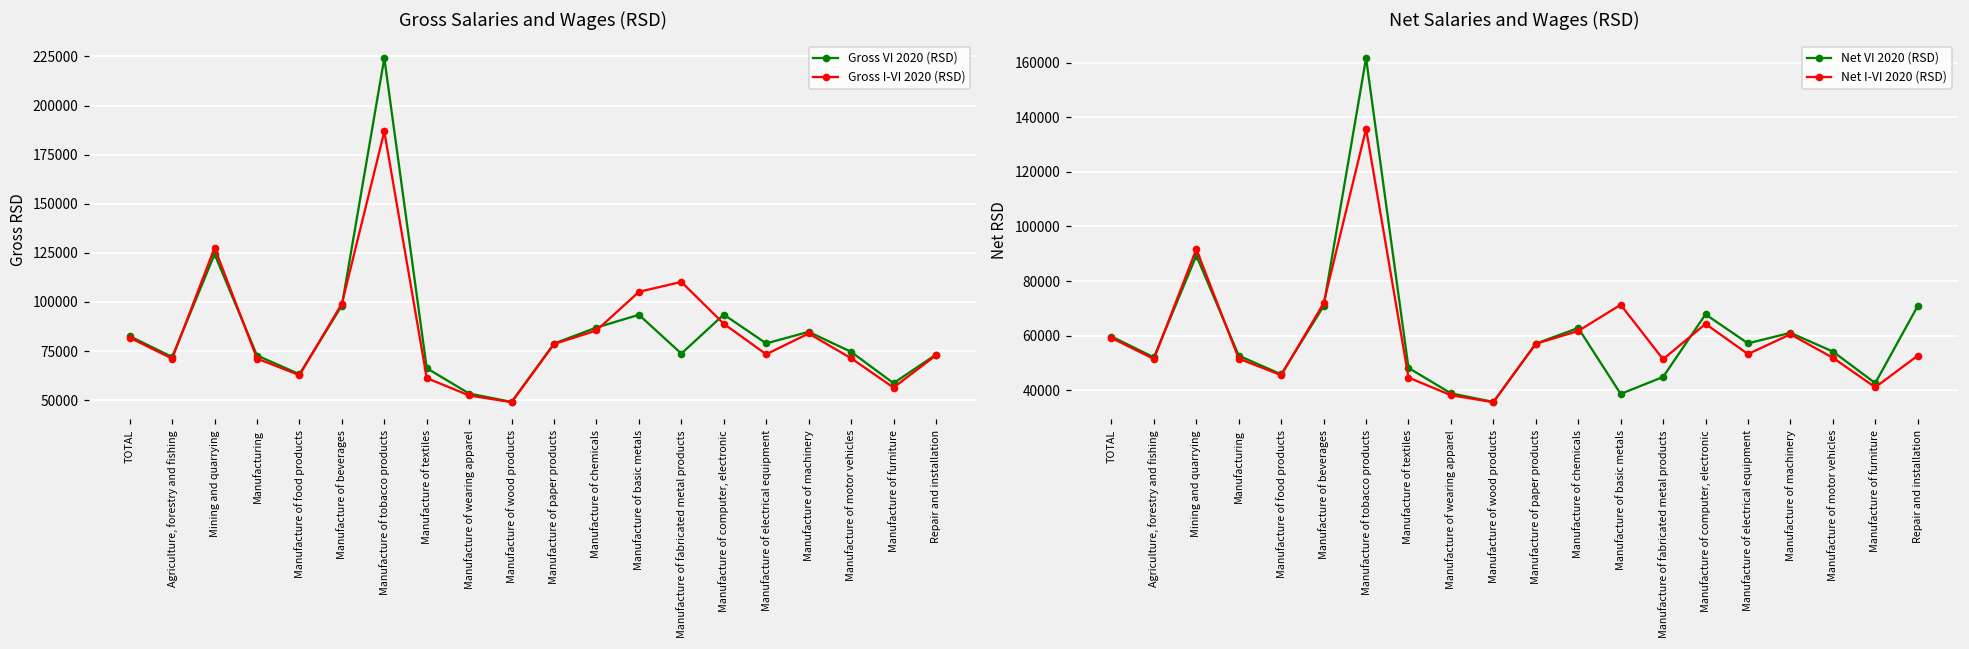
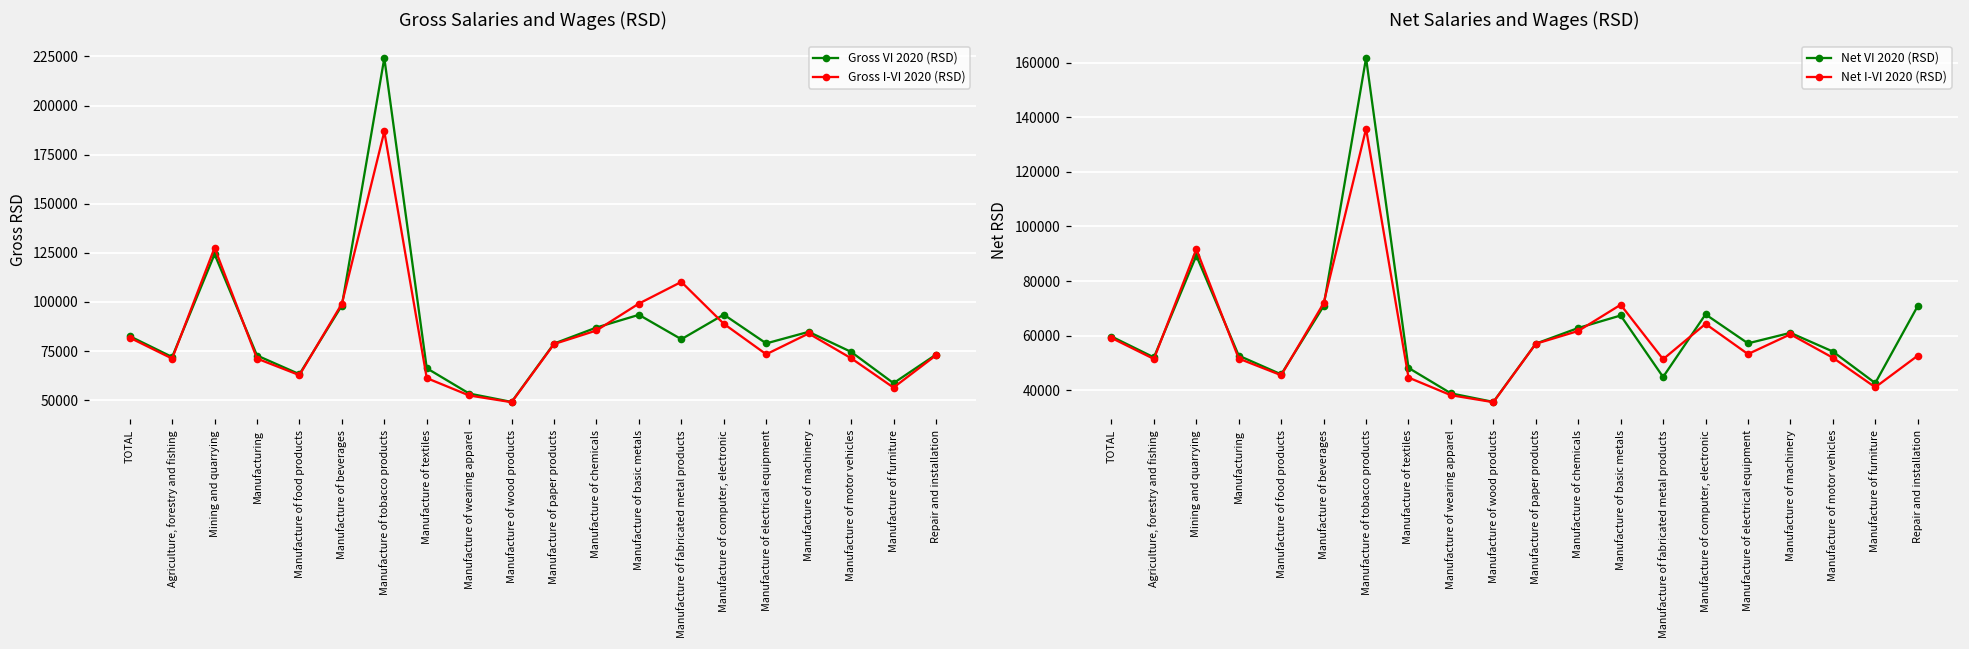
  {
    "Gross Salaries and Wages (RSD)": {
      "Gross VI 2020 (RSD)": {
        "Mining and quarrying": 124000,
        "Manufacturing": 73000,
        "Manufacture of tobacco products": 224000,
        "Manufacture of textiles": 66000,
        "Manufacture of chemicals": 87000,
        "Manufacture of basic metals": 93000,
-       "Manufacture of fabricated metal products": 74000,
+       "Manufacture of fabricated metal products": 81000,
        "Manufacture of computer, electronic": 94000,
        "Manufacture of electrical equipment": 79000,
        "Manufacture of motor vehicles": 75000,
        "Manufacture of furniture": 59000
      },
      "Gross I-VI 2020 (RSD)": {
        "Mining and quarrying": 128000,
        "Manufacturing": 71000,
        "Manufacture of tobacco products": 187000,
        "Manufacture of textiles": 61000,
        "Manufacture of chemicals": 85000,
-       "Manufacture of basic metals": 105000,
+       "Manufacture of basic metals": 99000,
        "Manufacture of fabricated metal products": 110000,
        "Manufacture of computer, electronic": 89000,
        "Manufacture of electrical equipment": 73000,
        "Manufacture of motor vehicles": 71000,
        "Manufacture of furniture": 56000
      }
    },
    "Net Salaries and Wages (RSD)": {
      "Net VI 2020 (RSD)": {
        "Mining and quarrying": 89000,
        "Manufacturing": 53000,
        "Manufacture of beverages": 71000,
        "Manufacture of tobacco products": 162000,
        "Manufacture of textiles": 48000,
        "Manufacture of chemicals": 63000,
-       "Manufacture of basic metals": 39000,
+       "Manufacture of basic metals": 67000,
        "Manufacture of fabricated metal products": 45000,
        "Manufacture of computer, electronic": 68000,
        "Manufacture of electrical equipment": 57000,
        "Manufacture of motor vehicles": 54000,
        "Manufacture of furniture": 43000,
        "Repair and installation": 71000
      },
      "Net I-VI 2020 (RSD)": {
        "Mining and quarrying": 92000,
        "Manufacturing": 52000,
        "Manufacture of beverages": 72000,
        "Manufacture of tobacco products": 136000,
        "Manufacture of textiles": 45000,
        "Manufacture of chemicals": 62000,
        "Manufacture of basic metals": 71000,
        "Manufacture of fabricated metal products": 51000,
        "Manufacture of computer, electronic": 64000,
        "Manufacture of electrical equipment": 53000,
        "Manufacture of motor vehicles": 52000,
        "Manufacture of furniture": 41000,
        "Repair and installation": 53000
      }
    }
  }
